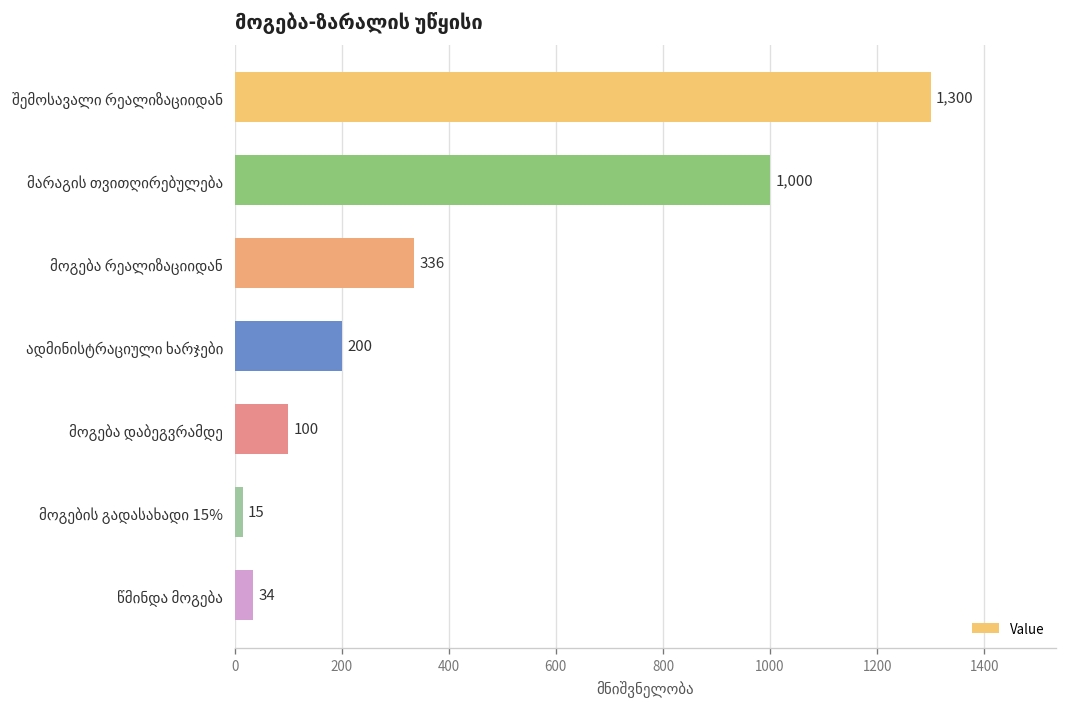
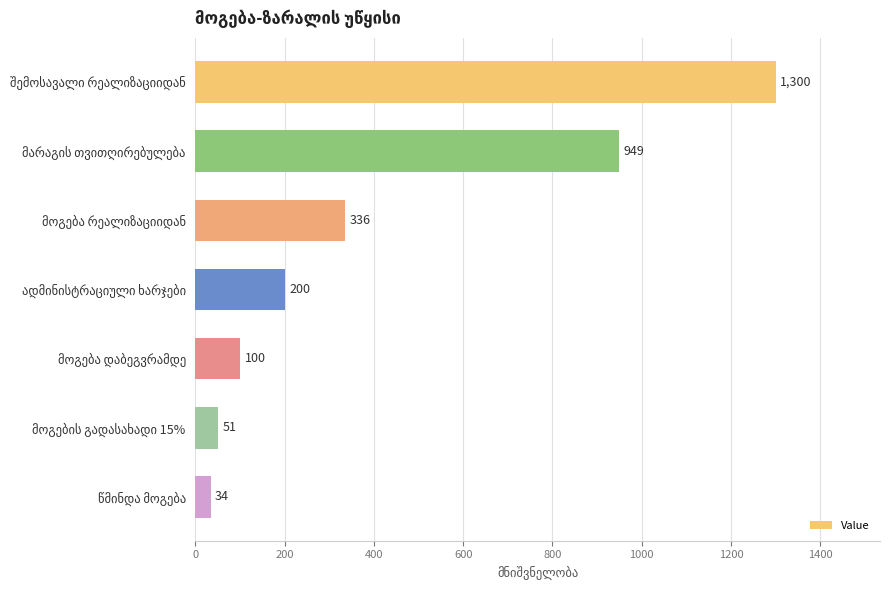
  {
    "შემოსავალი რეალიზაციიდან": "1,300",
-   "მარაგის თვითღირებულება": "1,000",
+   "მარაგის თვითღირებულება": "949",
    "მოგება რეალიზაციიდან": "336",
    "ადმინისტრაციული ხარჯები": "200",
    "მოგება დაბეგვრამდე": "100",
-   "მოგების გადასახადი 15%": "15",
+   "მოგების გადასახადი 15%": "51",
    "წმინდა მოგება": "34"
  }
